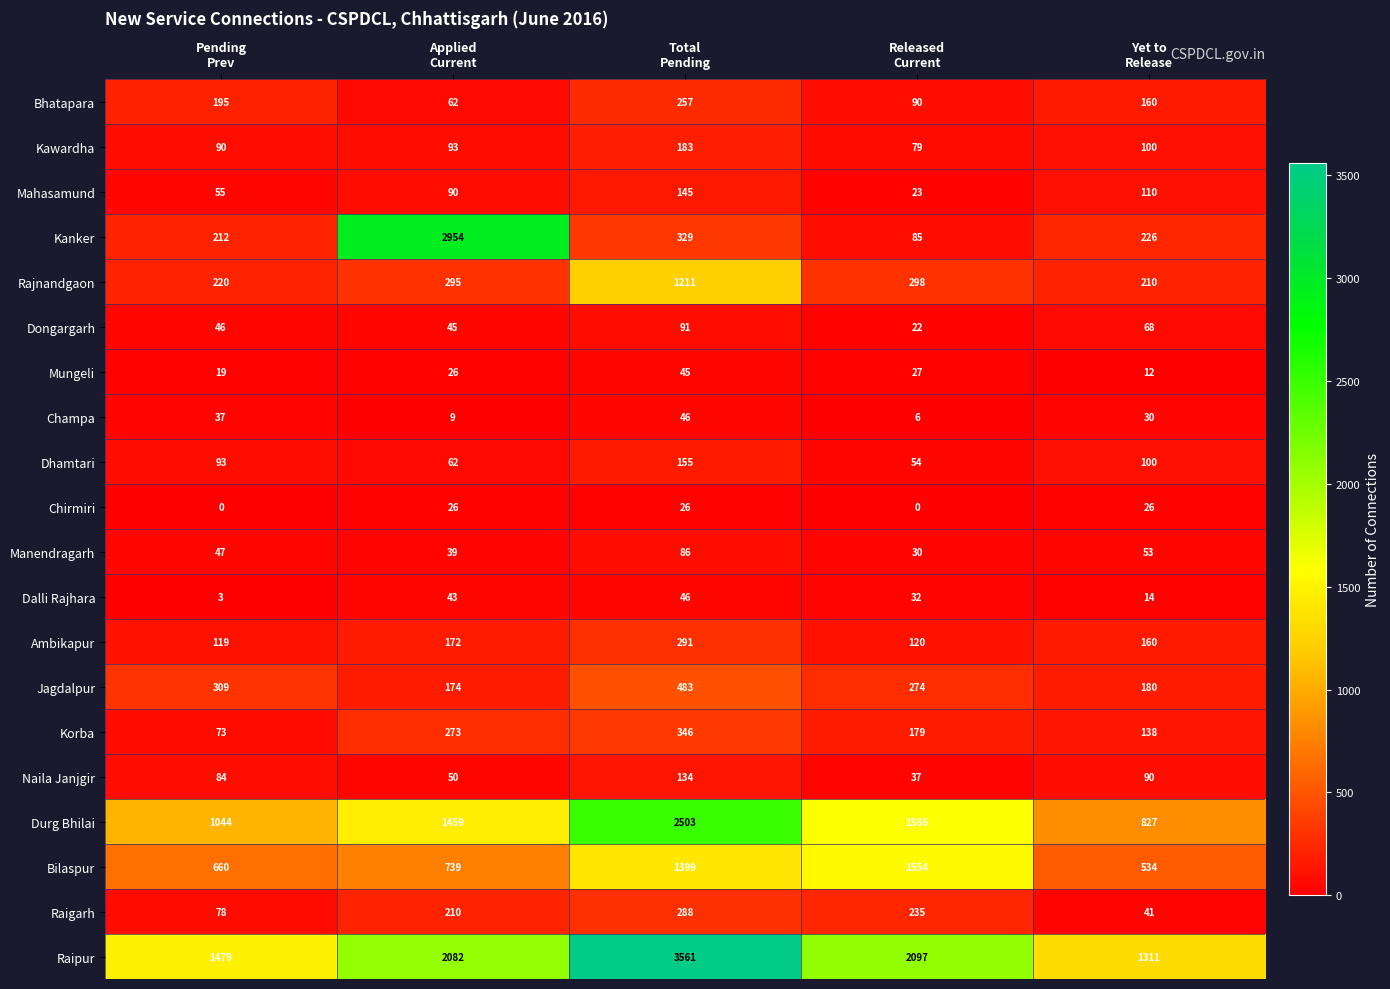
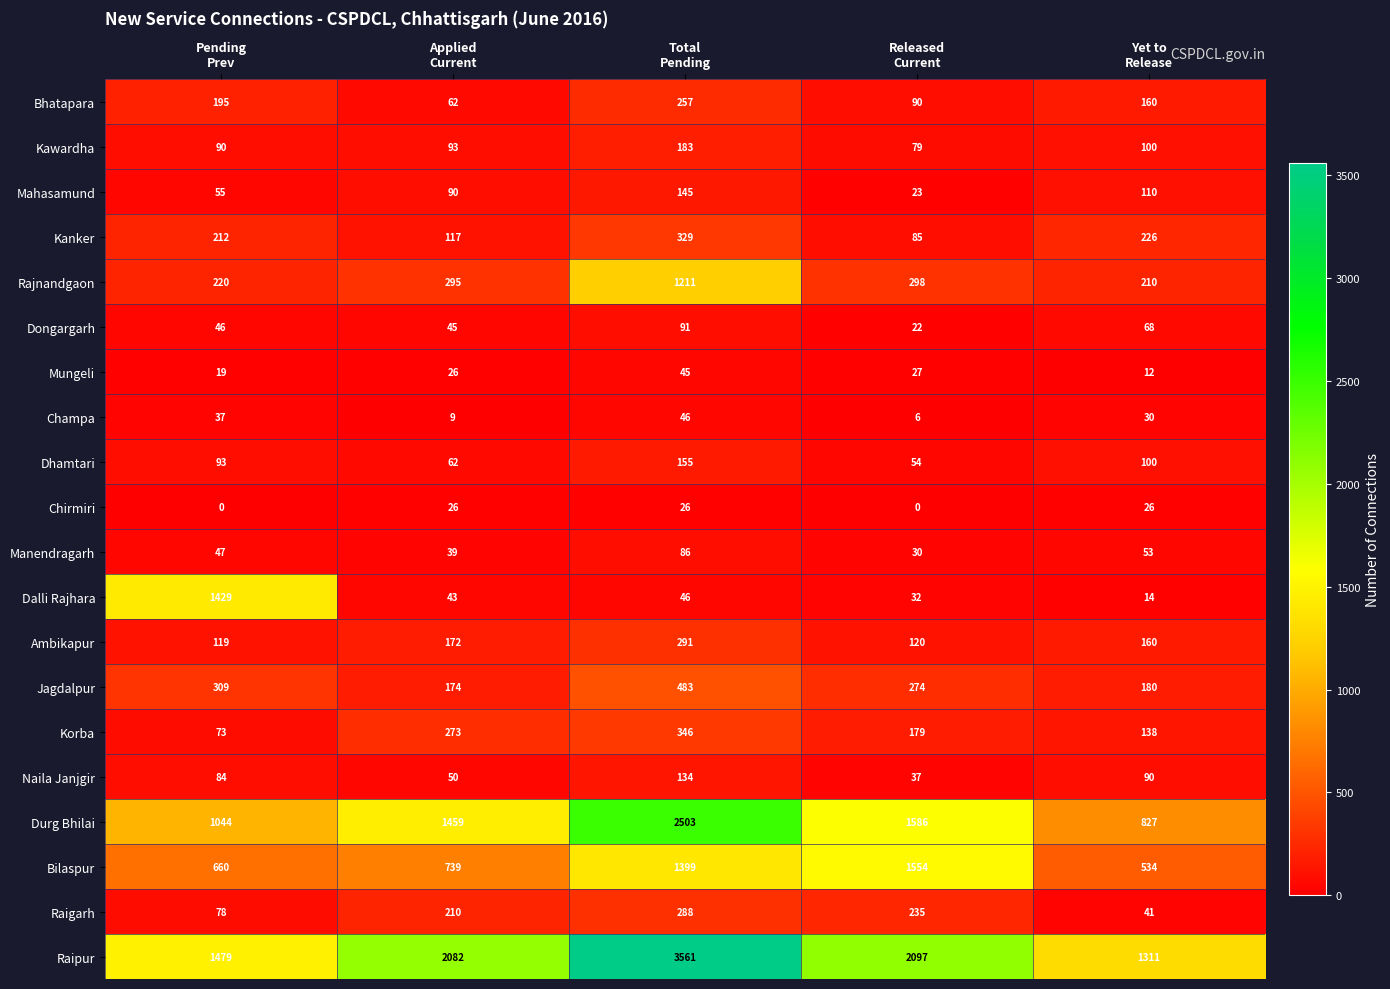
  {
    "Bhatapara": {
      "Pending Prev": 195,
      "Applied Current": 62,
      "Total Pending": 257,
      "Released Current": 90,
      "Yet to Release": 160
    },
    "Kawardha": {
      "Pending Prev": 90,
      "Applied Current": 93,
      "Total Pending": 183,
      "Released Current": 79,
      "Yet to Release": 100
    },
    "Mahasamund": {
      "Pending Prev": 55,
      "Applied Current": 90,
      "Total Pending": 145,
      "Released Current": 23,
      "Yet to Release": 110
    },
    "Kanker": {
      "Pending Prev": 212,
-     "Applied Current": 2954,
+     "Applied Current": 117,
      "Total Pending": 329,
      "Released Current": 85,
      "Yet to Release": 226
    },
    "Rajnandgaon": {
      "Pending Prev": 220,
      "Applied Current": 295,
      "Total Pending": 1211,
      "Released Current": 298,
      "Yet to Release": 210
    },
    "Dongargarh": {
      "Pending Prev": 46,
      "Applied Current": 45,
      "Total Pending": 91,
      "Released Current": 22,
      "Yet to Release": 68
    },
    "Mungeli": {
      "Pending Prev": 19,
      "Applied Current": 26,
      "Total Pending": 45,
      "Released Current": 27,
      "Yet to Release": 12
    },
    "Champa": {
      "Pending Prev": 37,
      "Applied Current": 9,
      "Total Pending": 46,
      "Released Current": 6,
      "Yet to Release": 30
    },
    "Dhamtari": {
      "Pending Prev": 93,
      "Applied Current": 62,
      "Total Pending": 155,
      "Released Current": 54,
      "Yet to Release": 100
    },
    "Chirmiri": {
      "Pending Prev": 0,
      "Applied Current": 26,
      "Total Pending": 26,
      "Released Current": 0,
      "Yet to Release": 26
    },
    "Manendragarh": {
      "Pending Prev": 47,
      "Applied Current": 39,
      "Total Pending": 86,
      "Released Current": 30,
      "Yet to Release": 53
    },
    "Dalli Rajhara": {
-     "Pending Prev": 3,
+     "Pending Prev": 1429,
      "Applied Current": 43,
      "Total Pending": 46,
      "Released Current": 32,
      "Yet to Release": 14
    },
    "Ambikapur": {
      "Pending Prev": 119,
      "Applied Current": 172,
      "Total Pending": 291,
      "Released Current": 120,
      "Yet to Release": 160
    },
    "Jagdalpur": {
      "Pending Prev": 309,
      "Applied Current": 174,
      "Total Pending": 483,
      "Released Current": 274,
      "Yet to Release": 180
    },
    "Korba": {
      "Pending Prev": 73,
      "Applied Current": 273,
      "Total Pending": 346,
      "Released Current": 179,
      "Yet to Release": 138
    },
    "Naila Janjgir": {
      "Pending Prev": 84,
      "Applied Current": 50,
      "Total Pending": 134,
      "Released Current": 37,
      "Yet to Release": 90
    },
    "Durg Bhilai": {
      "Pending Prev": 1044,
      "Applied Current": 1459,
      "Total Pending": 2503,
      "Released Current": 1586,
      "Yet to Release": 827
    },
    "Bilaspur": {
      "Pending Prev": 660,
      "Applied Current": 739,
      "Total Pending": 1399,
      "Released Current": 1554,
      "Yet to Release": 534
    },
    "Raigarh": {
      "Pending Prev": 78,
      "Applied Current": 210,
      "Total Pending": 288,
      "Released Current": 235,
      "Yet to Release": 41
    },
    "Raipur": {
      "Pending Prev": 1479,
      "Applied Current": 2082,
      "Total Pending": 3561,
      "Released Current": 2097,
      "Yet to Release": 1311
    }
  }
